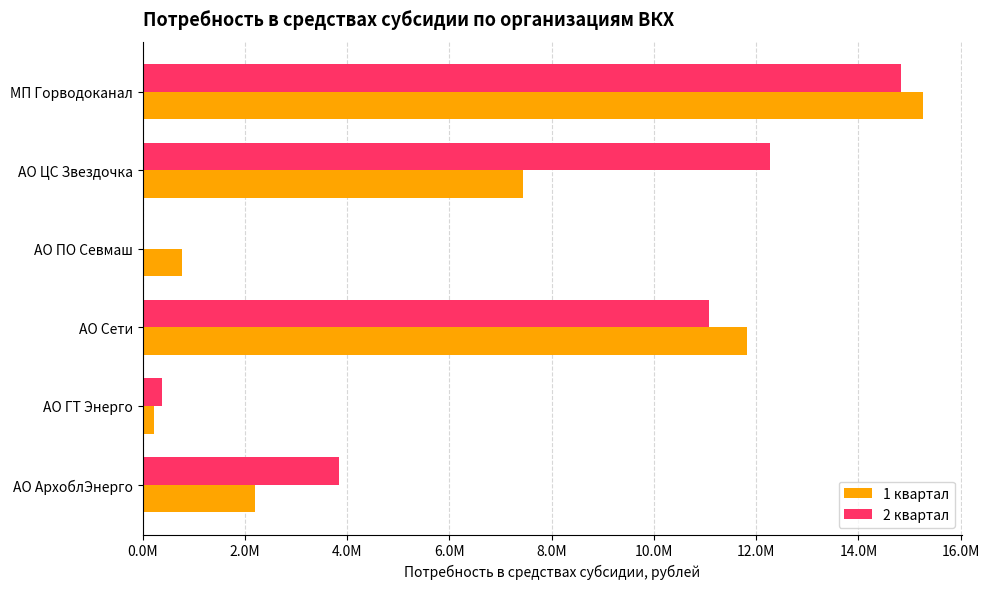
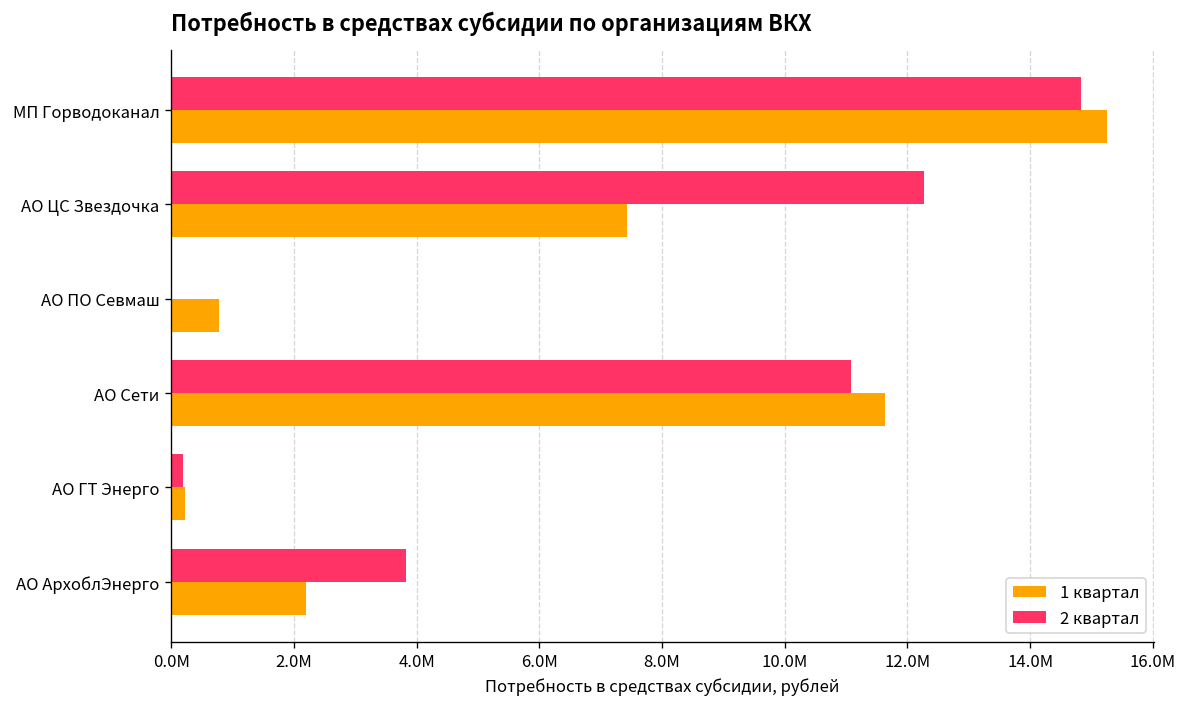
  {
    "1 квартал": {
      "МП Горводоканал": 15300000,
      "АО ЦС Звездочка": 7400000,
      "АО ПО Севмаш": 800000,
-     "АО Сети": 11800000,
+     "АО Сети": 11600000,
      "АО ГТ Энерго": 200000,
      "АО АрхоблЭнерго": 2200000
    },
    "2 квартал": {
      "МП Горводоканал": 14800000,
      "АО ЦС Звездочка": 12300000,
      "АО ПО Севмаш": 0,
      "АО Сети": 11100000,
-     "АО ГТ Энерго": 400000,
+     "АО ГТ Энерго": 200000,
      "АО АрхоблЭнерго": 3800000
    }
  }
